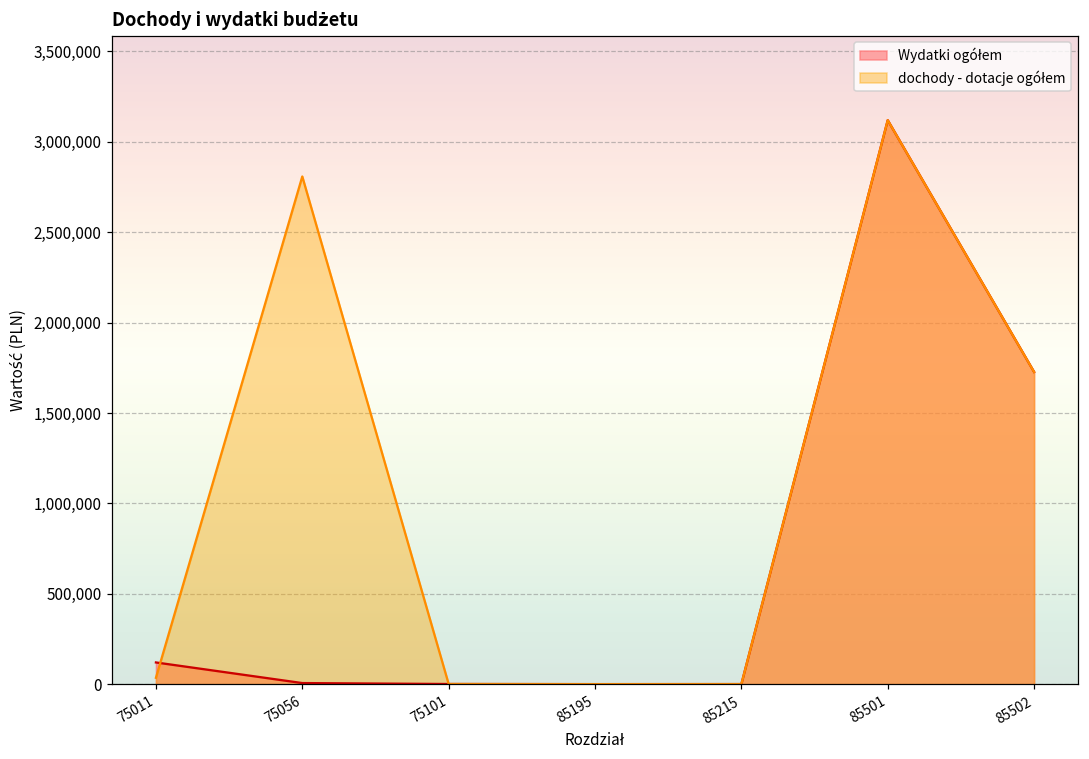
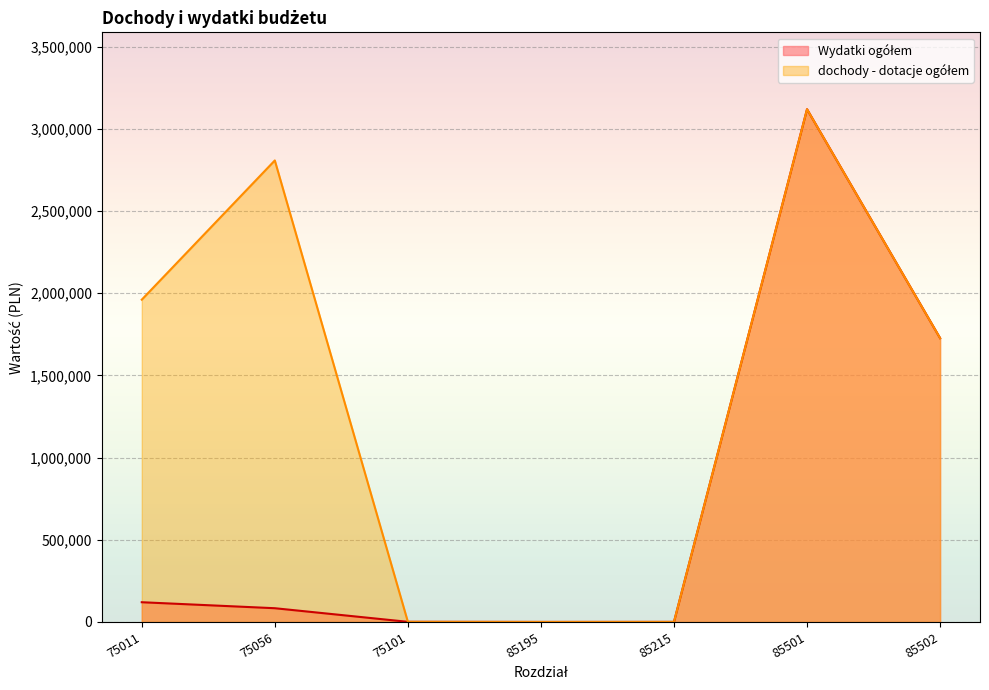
  {
    "Wydatki ogółem": {
      "75011": "120,000",
-     "75056": "10,000"
+     "75056": "80,000"
    },
    "dochody - dotacje ogółem": {
-     "75011": "40,000",
+     "75011": "1,960,000",
      "75056": "2,810,000"
    }
  }
